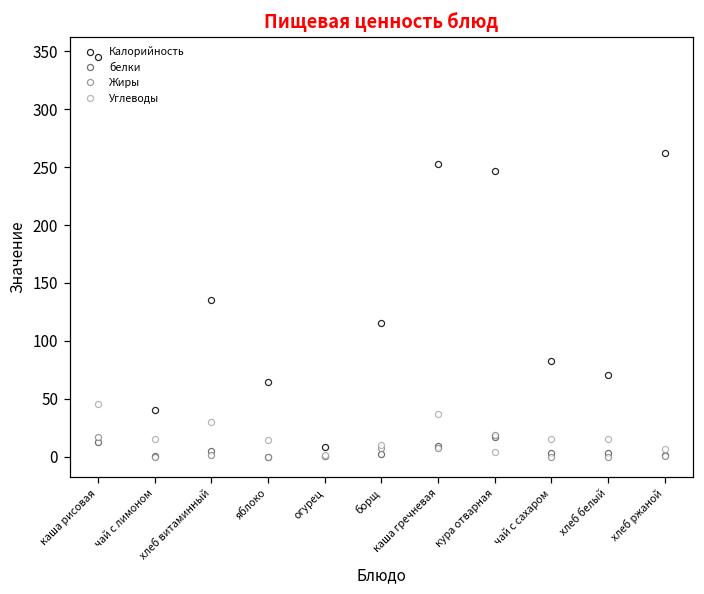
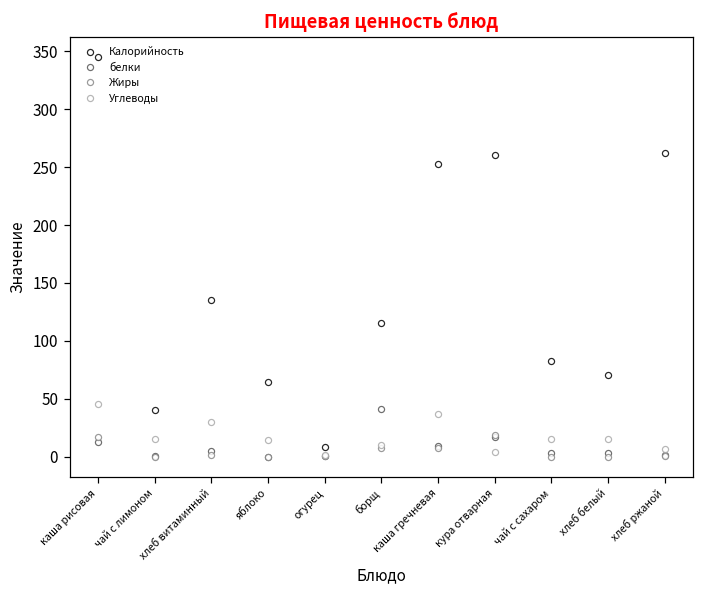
  {
    "Калорийность": {
      "каша рисовая": 345,
      "чай с лимоном": 41,
      "хлеб витаминный": 136,
      "яблоко": 64,
      "огурец": 8,
      "борщ": 115,
      "каша гречневая": 253,
-     "кура отварная": 247,
+     "кура отварная": 260,
      "чай с сахаром": 83,
      "хлеб белый": 71,
      "хлеб ржаной": 262
    },
    "белки": {
      "каша рисовая": 13,
      "хлеб витаминный": 5,
-     "борщ": 2,
+     "борщ": 41,
      "чай с сахаром": 3,
      "хлеб белый": 3
    }
  }
